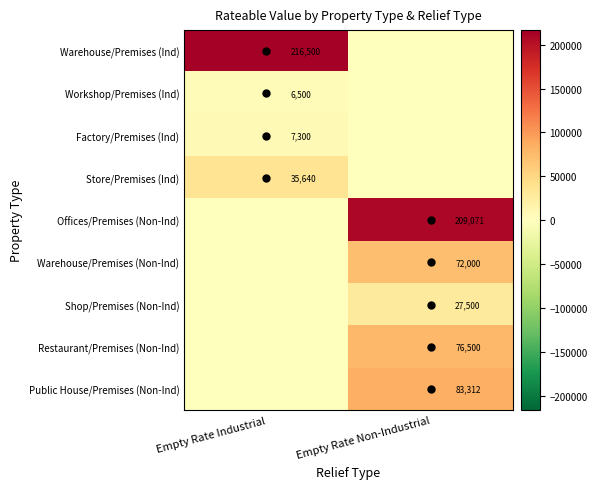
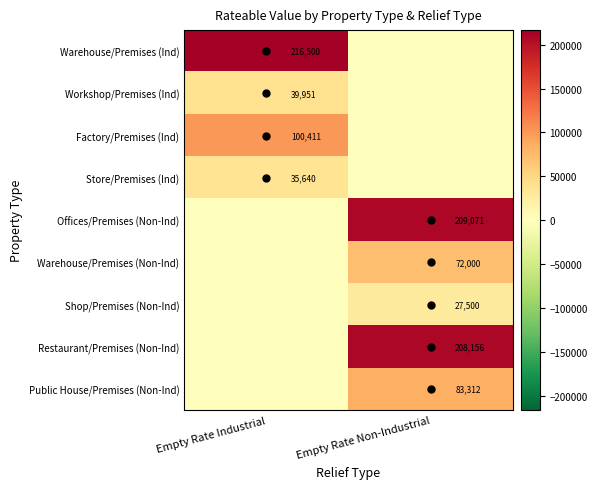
  {
    "Warehouse/Premises (Ind)": {
      "Empty Rate Industrial": "216,500"
    },
    "Workshop/Premises (Ind)": {
-     "Empty Rate Industrial": "6,500"
+     "Empty Rate Industrial": "39,951"
    },
    "Factory/Premises (Ind)": {
-     "Empty Rate Industrial": "7,300"
+     "Empty Rate Industrial": "100,411"
    },
    "Store/Premises (Ind)": {
      "Empty Rate Industrial": "35,640"
    },
    "Offices/Premises (Non-Ind)": {
      "Empty Rate Non-Industrial": "209,071"
    },
    "Warehouse/Premises (Non-Ind)": {
      "Empty Rate Non-Industrial": "72,000"
    },
    "Shop/Premises (Non-Ind)": {
      "Empty Rate Non-Industrial": "27,500"
    },
    "Restaurant/Premises (Non-Ind)": {
-     "Empty Rate Non-Industrial": "76,500"
+     "Empty Rate Non-Industrial": "208,156"
    },
    "Public House/Premises (Non-Ind)": {
      "Empty Rate Non-Industrial": "83,312"
    }
  }
